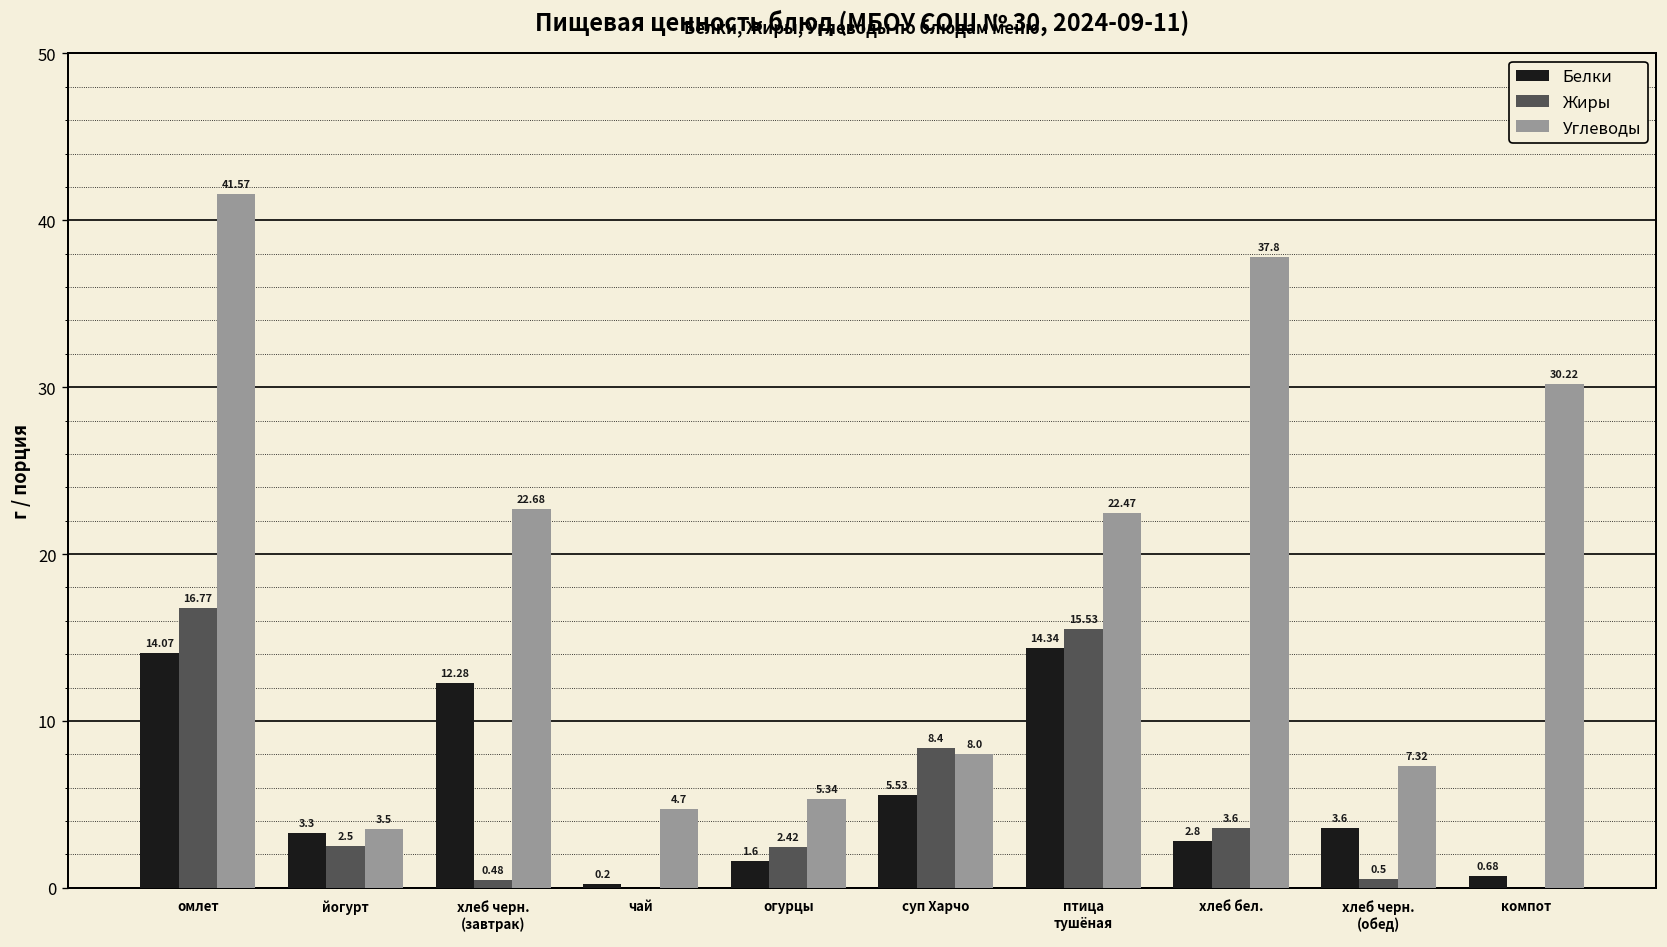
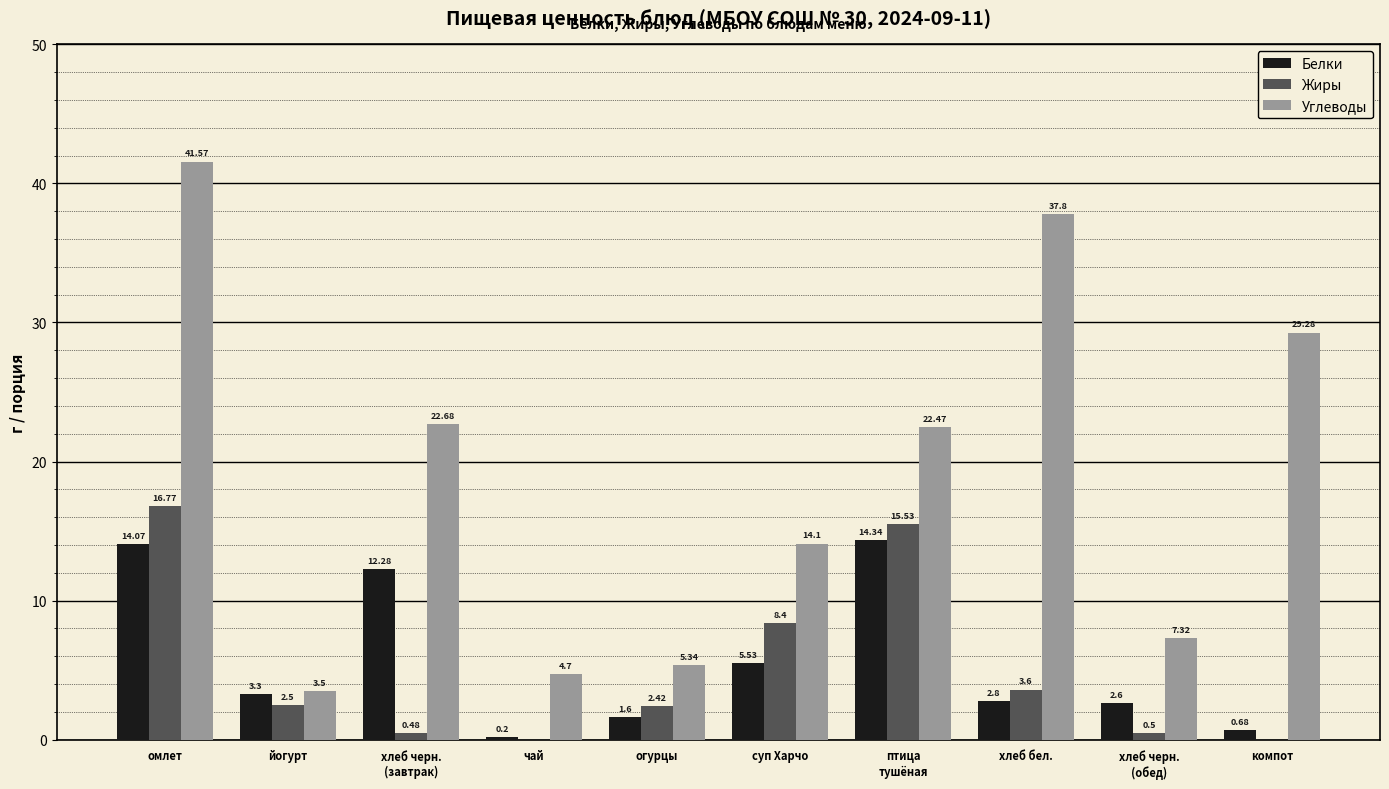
  {
    "Белки": {
      "омлет": 14.07,
      "йогурт": 3.3,
      "хлеб черн. (завтрак)": 12.28,
      "чай": 0.2,
      "огурцы": 1.6,
      "суп Харчо": 5.53,
      "птица тушёная": 14.34,
      "хлеб бел.": 2.8,
-     "хлеб черн. (обед)": 3.6,
+     "хлеб черн. (обед)": 2.6,
      "компот": 0.68
    },
    "Жиры": {
      "омлет": 16.77,
      "йогурт": 2.5,
      "хлеб черн. (завтрак)": 0.48,
      "огурцы": 2.42,
      "суп Харчо": 8.4,
      "птица тушёная": 15.53,
      "хлеб бел.": 3.6,
      "хлеб черн. (обед)": 0.5
    },
    "Углеводы": {
      "омлет": 41.57,
      "йогурт": 3.5,
      "хлеб черн. (завтрак)": 22.68,
      "чай": 4.7,
      "огурцы": 5.34,
-     "суп Харчо": 8.0,
+     "суп Харчо": 14.1,
      "птица тушёная": 22.47,
      "хлеб бел.": 37.8,
      "хлеб черн. (обед)": 7.32,
-     "компот": 30.22
+     "компот": 29.28
    }
  }
